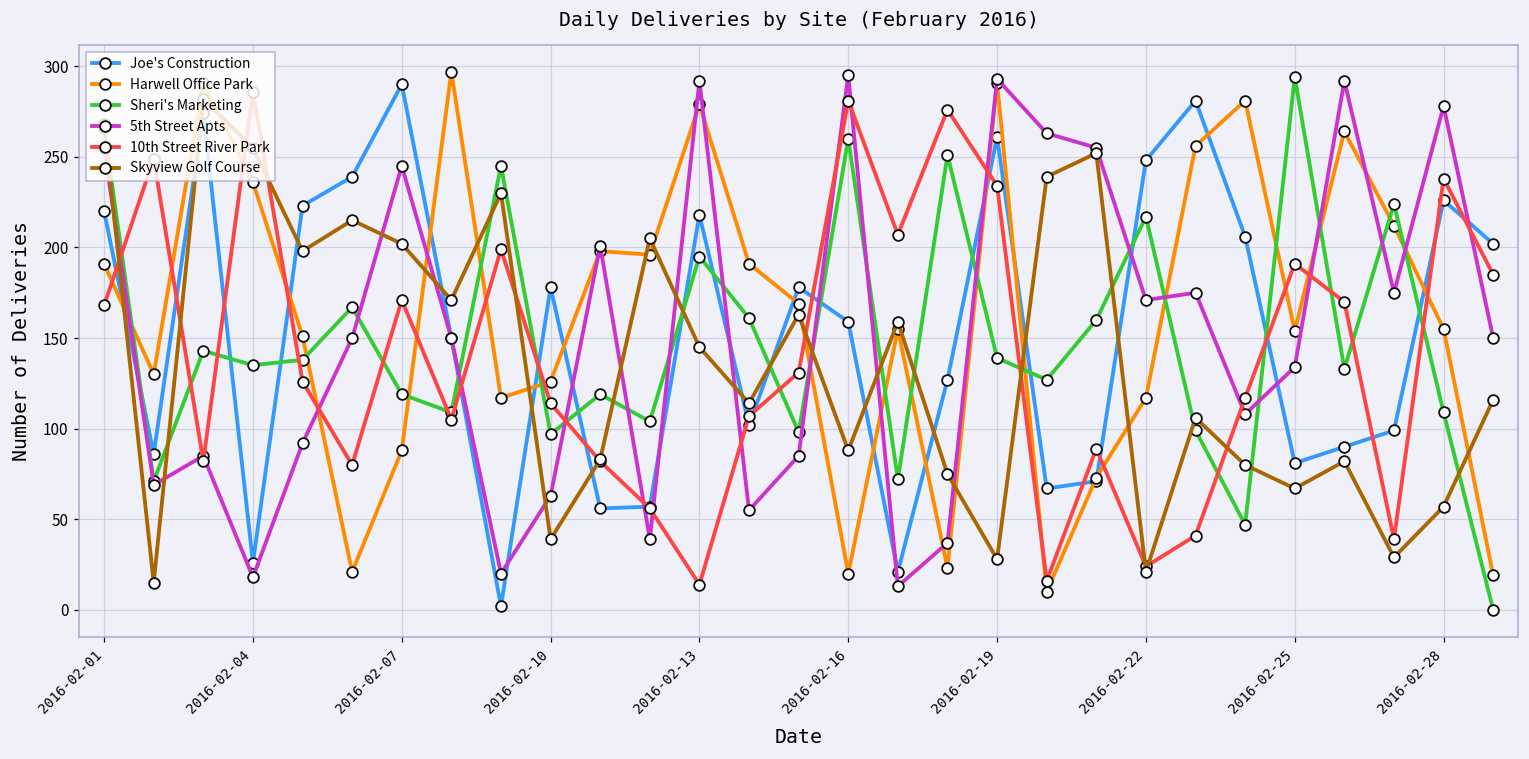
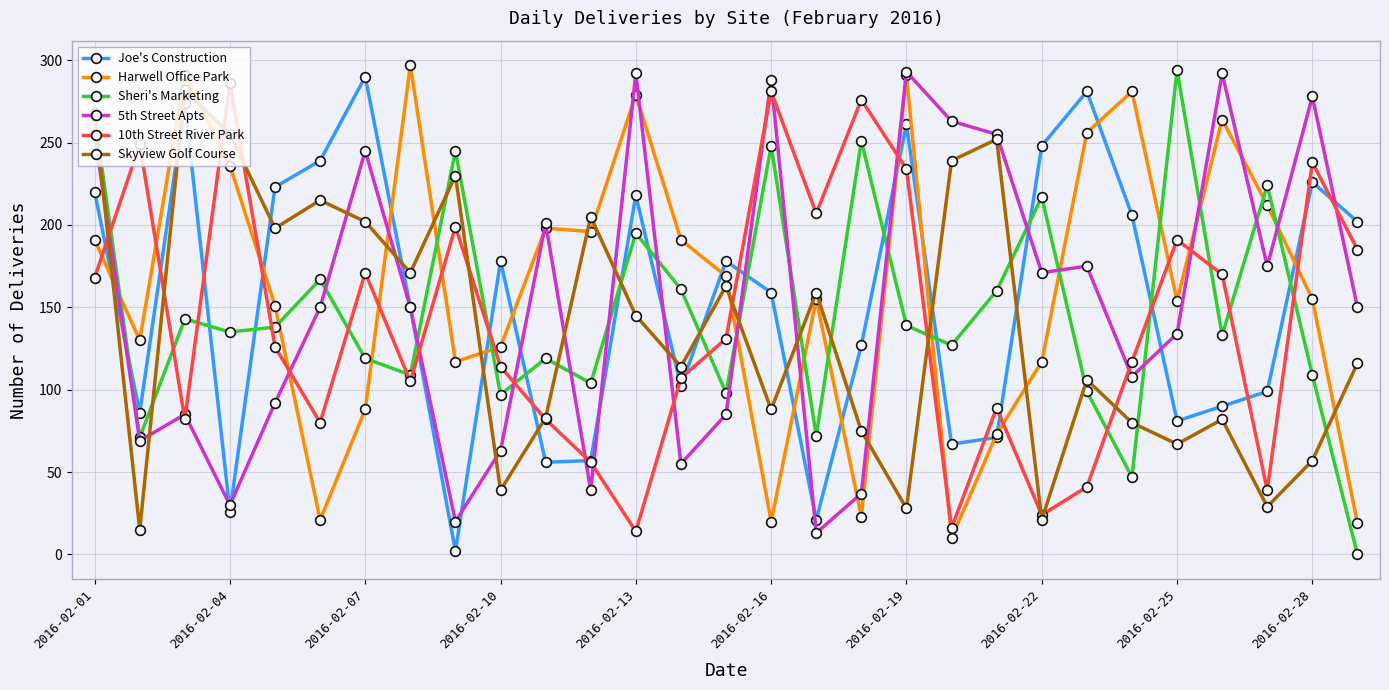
  {
    "Joe's Construction": {
      "2016-02-01": 220,
      "2016-02-04": 26,
      "2016-02-07": 290,
      "2016-02-10": 178,
      "2016-02-13": 218,
      "2016-02-16": 159,
      "2016-02-19": 261,
      "2016-02-22": 248,
      "2016-02-25": 81,
      "2016-02-28": 226
    },
    "Harwell Office Park": {
      "2016-02-01": 191,
      "2016-02-07": 88,
      "2016-02-10": 126,
      "2016-02-13": 279,
      "2016-02-16": 20,
      "2016-02-19": 291,
      "2016-02-22": 117,
      "2016-02-25": 154,
      "2016-02-28": 155
    },
    "Sheri's Marketing": {
      "2016-02-04": 135,
      "2016-02-07": 119,
      "2016-02-10": 97,
      "2016-02-13": 195,
-     "2016-02-16": 260,
+     "2016-02-16": 248,
      "2016-02-19": 139,
      "2016-02-22": 217,
      "2016-02-25": 294,
      "2016-02-28": 109
    },
    "5th Street Apts": {
-     "2016-02-04": 18,
+     "2016-02-04": 30,
      "2016-02-07": 245,
      "2016-02-10": 63,
      "2016-02-13": 292,
-     "2016-02-16": 295,
+     "2016-02-16": 288,
      "2016-02-19": 293,
      "2016-02-22": 171,
      "2016-02-25": 134,
      "2016-02-28": 278
    },
    "10th Street River Park": {
      "2016-02-01": 168,
      "2016-02-07": 171,
      "2016-02-10": 114,
      "2016-02-13": 14,
      "2016-02-16": 281,
      "2016-02-19": 234,
      "2016-02-22": 24,
      "2016-02-25": 191,
      "2016-02-28": 238
    },
    "Skyview Golf Course": {
      "2016-02-07": 202,
      "2016-02-10": 39,
      "2016-02-13": 145,
      "2016-02-16": 88,
      "2016-02-19": 28,
      "2016-02-22": 21,
      "2016-02-25": 67,
      "2016-02-28": 57
    }
  }
